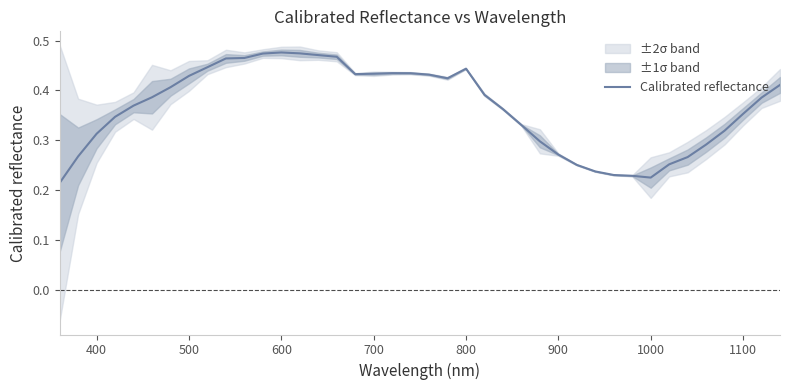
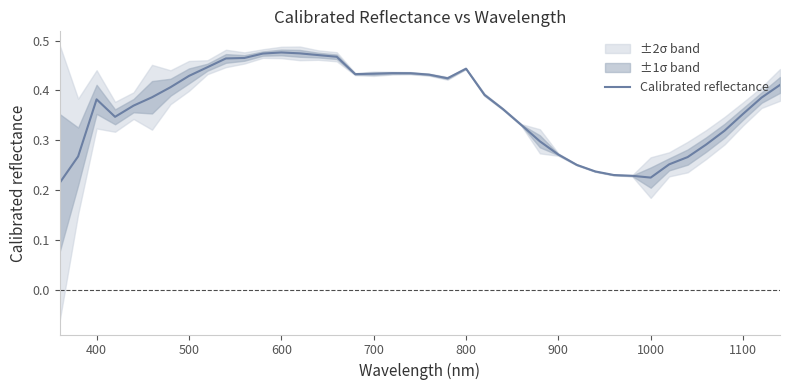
  {
    "Calibrated reflectance": {
-     "400": 0.31,
+     "400": 0.38,
      "500": 0.43,
      "600": 0.48,
      "1000": 0.23,
      "1100": 0.35
    }
  }
